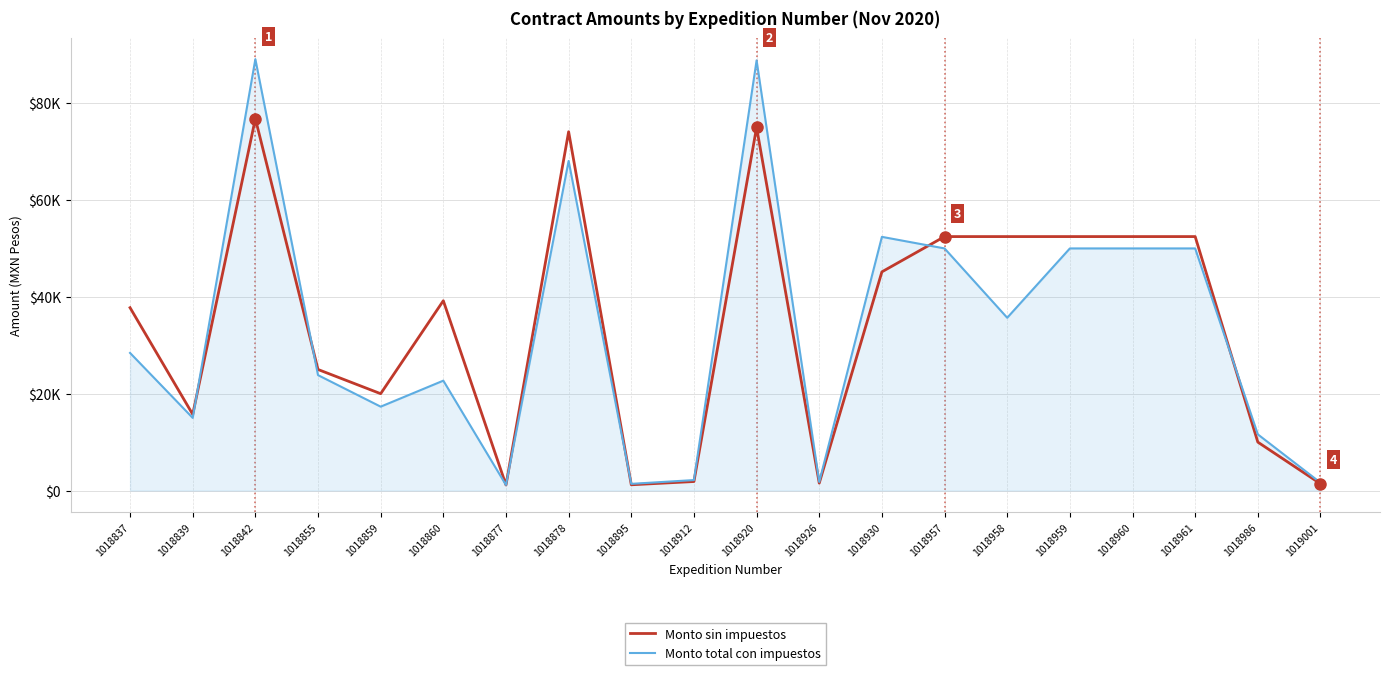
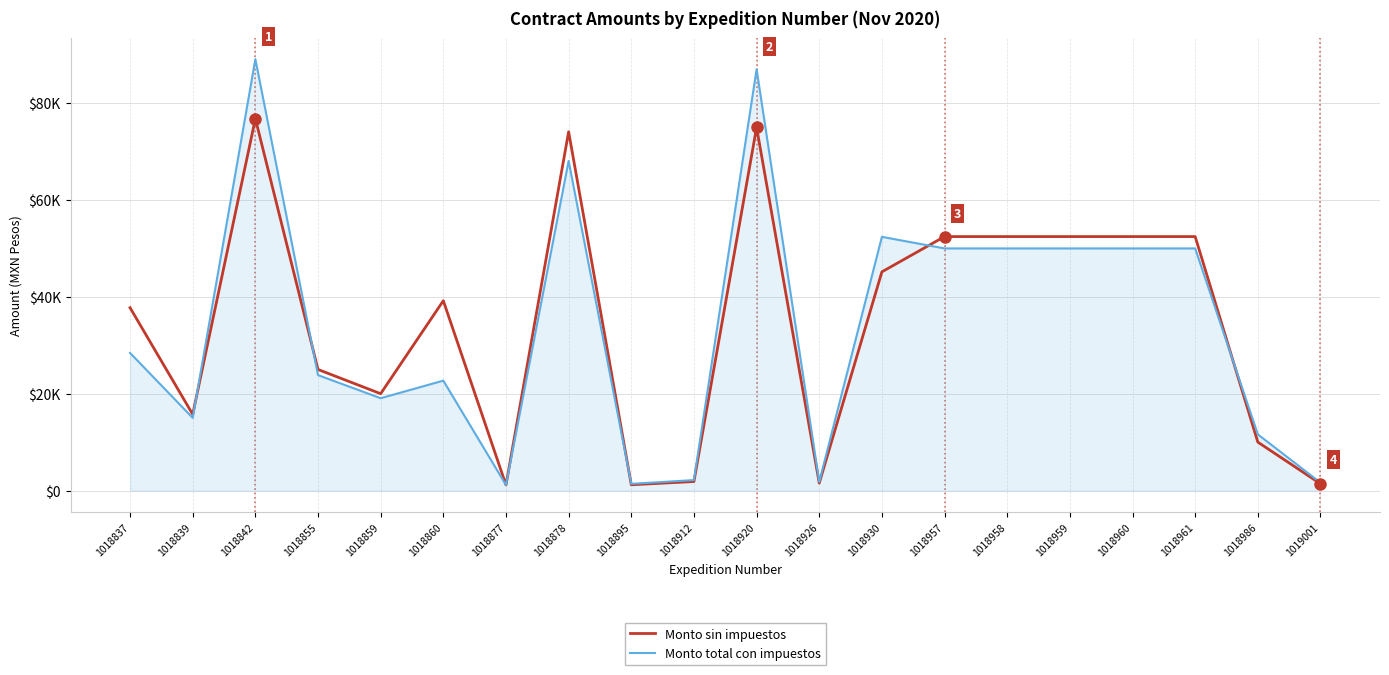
  {
    "Monto total con impuestos": {
      "1018837": "$28000",
      "1018839": "$15000",
      "1018855": "$24000",
-     "1018859": "$17000",
+     "1018859": "$19000",
      "1018860": "$23000",
      "1018878": "$68000",
-     "1018920": "$89000",
+     "1018920": "$87000",
      "1018930": "$52000",
      "1018957": "$50000",
-     "1018958": "$36000",
+     "1018958": "$50000",
      "1018959": "$50000",
      "1018960": "$50000",
      "1018961": "$50000",
      "1018986": "$12000"
    }
  }
